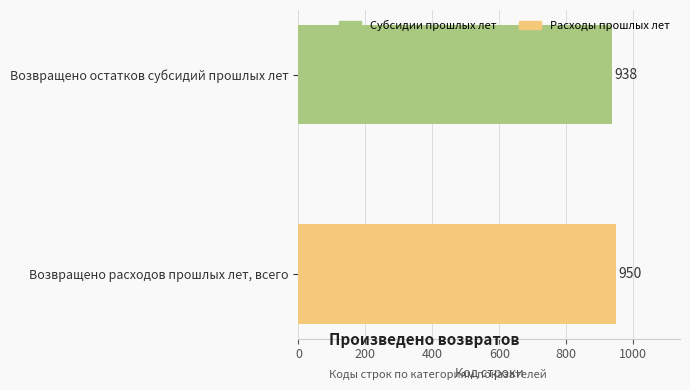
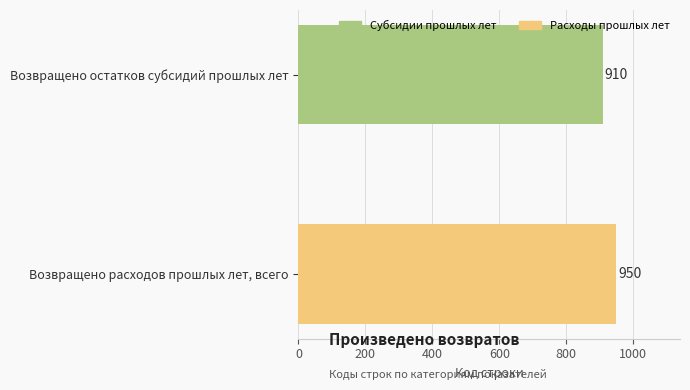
  {
-   "Возвращено остатков субсидий прошлых лет": 938,
+   "Возвращено остатков субсидий прошлых лет": 910,
    "Возвращено расходов прошлых лет, всего": 950
  }
